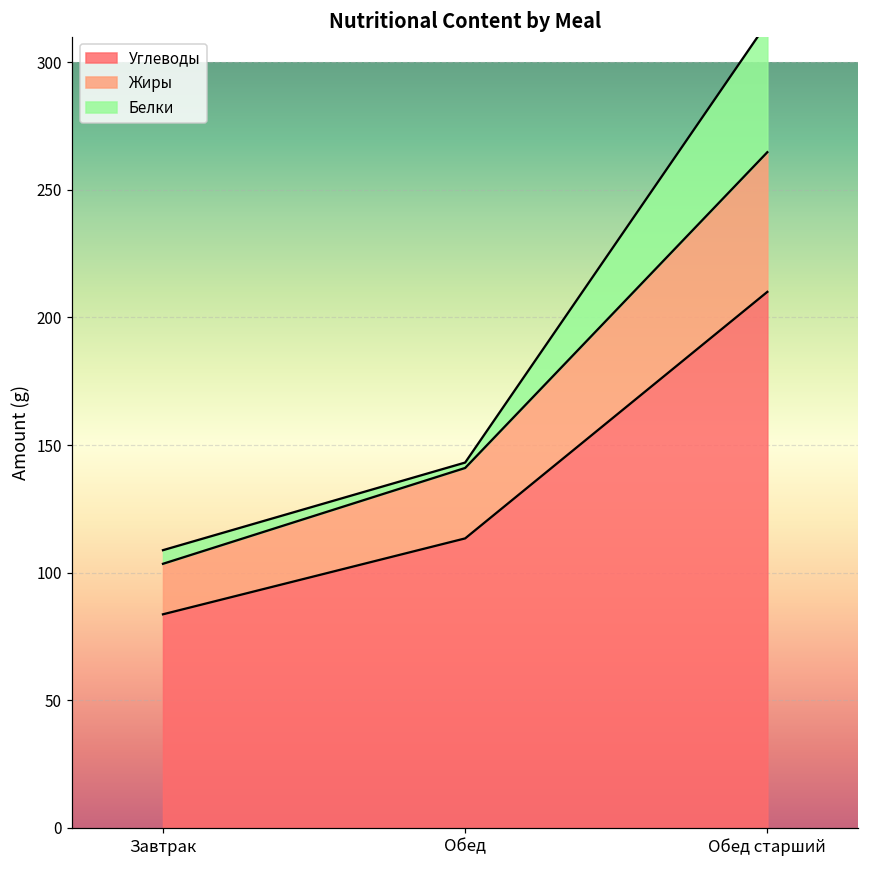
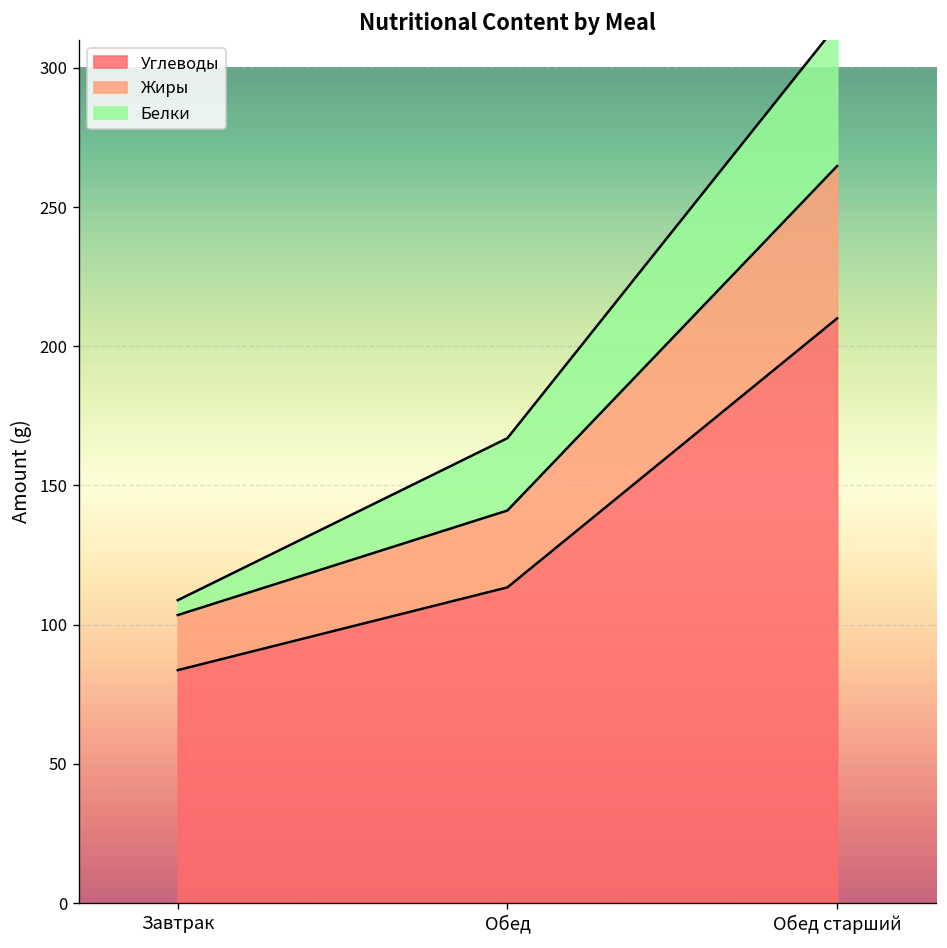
  {
    "Белки": {
      "Завтрак": 5,
-     "Обед": 2
+     "Обед": 26
    }
  }
